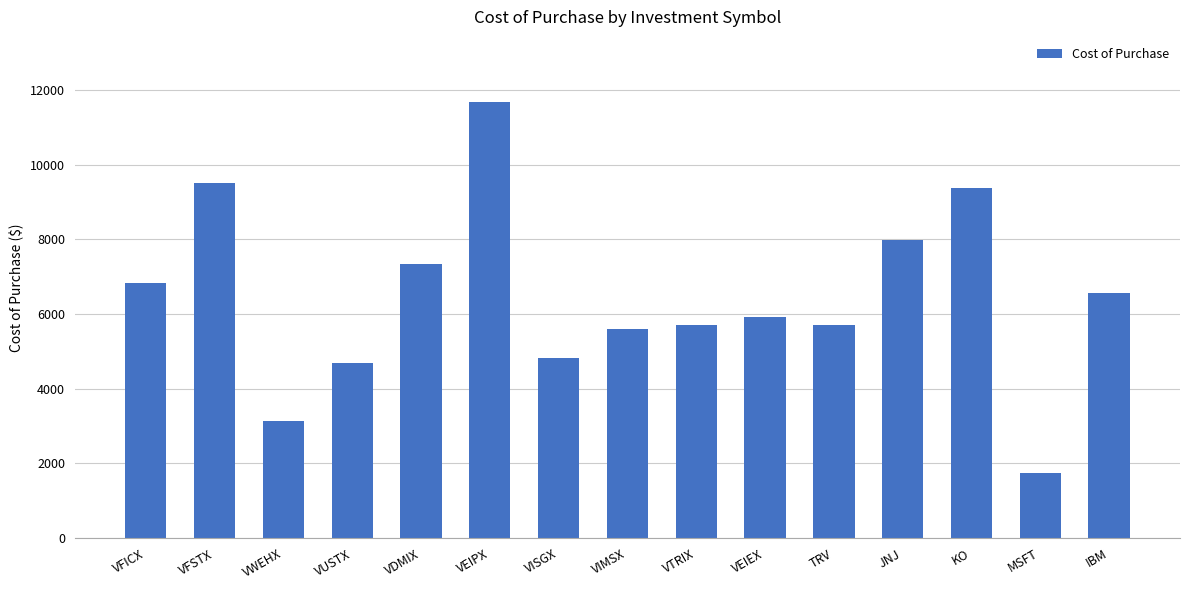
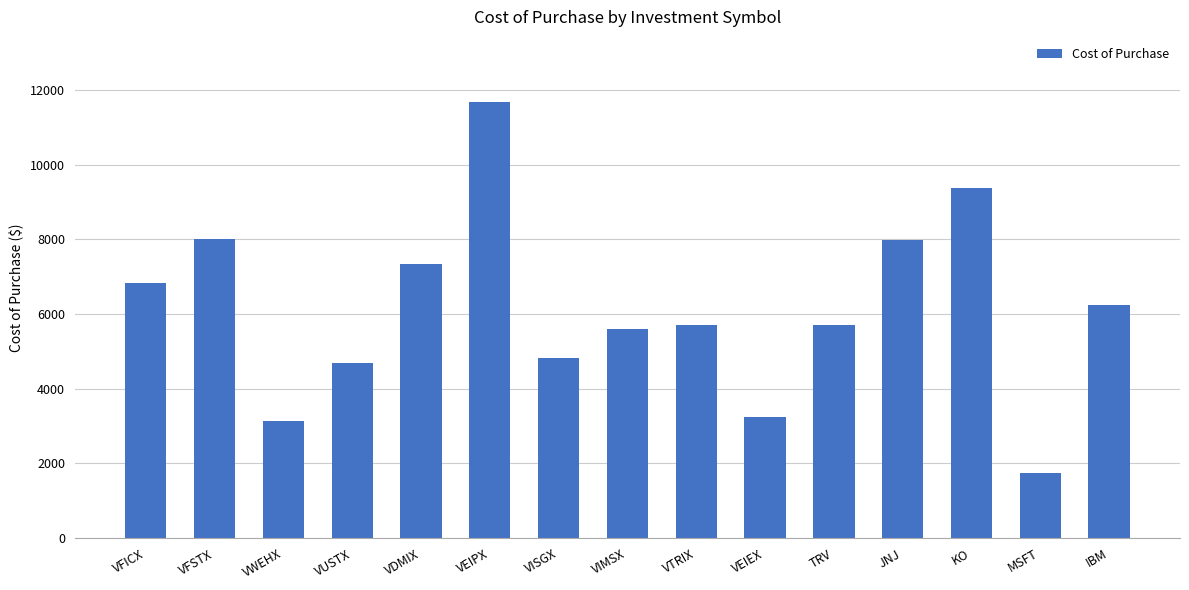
  {
    "VFICX": 6800,
-   "VFSTX": 9500,
+   "VFSTX": 8000,
    "VWEHX": 3100,
    "VUSTX": 4700,
    "VDMIX": 7300,
    "VEIPX": 11700,
    "VISGX": 4800,
    "VIMSX": 5600,
    "VTRIX": 5700,
-   "VEIEX": 5900,
+   "VEIEX": 3200,
    "TRV": 5700,
    "JNJ": 8000,
    "KO": 9400,
    "MSFT": 1800,
-   "IBM": 6600
+   "IBM": 6200
  }
